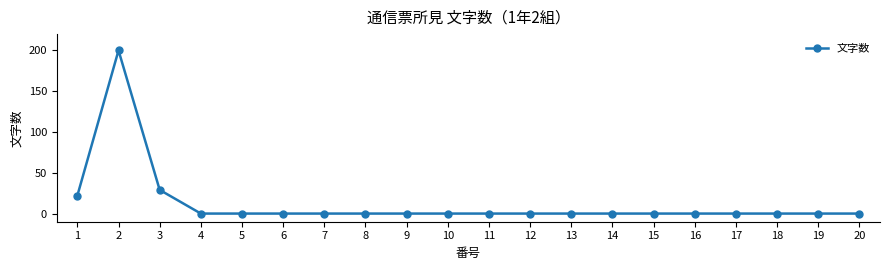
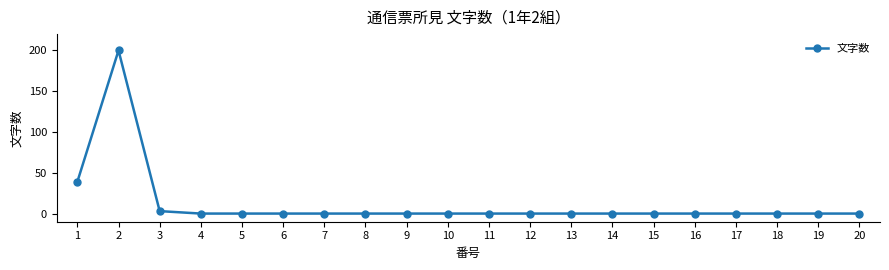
  {
-   "1": 20,
+   "1": 40,
    "2": 200,
-   "3": 30,
+   "3": 0,
    "4": 0,
    "5": 0,
    "6": 0,
    "7": 0,
    "8": 0,
    "9": 0,
    "10": 0,
    "11": 0,
    "12": 0,
    "13": 0,
    "14": 0,
    "15": 0,
    "16": 0,
    "17": 0,
    "18": 0,
    "19": 0,
    "20": 0
  }
